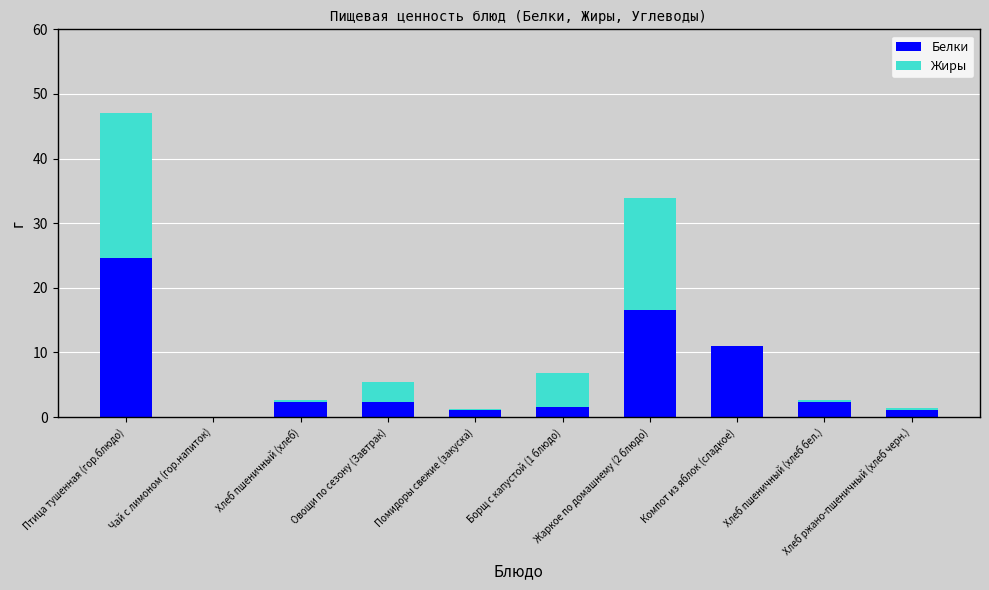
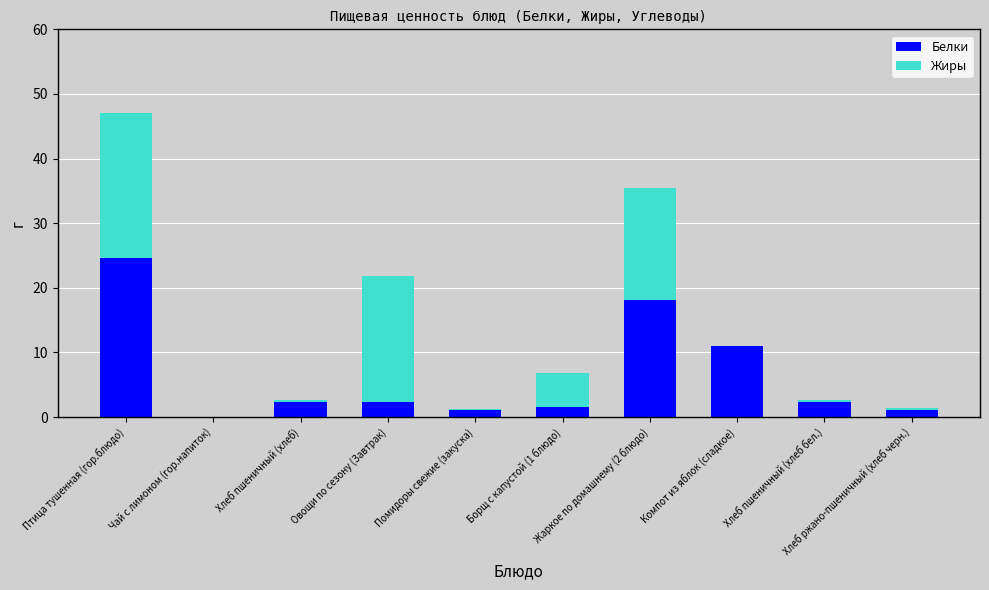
  {
    "Белки": {
      "Птица тушенная (гор.блюдо)": 25,
      "Хлеб пшеничный (хлеб)": 2,
      "Овощи по сезону (Завтрак)": 2,
      "Помидоры свежие (закуска)": 1,
      "Борщ с капустой (1 блюдо)": 2,
-     "Жаркое по домашнему (2 блюдо)": 17,
+     "Жаркое по домашнему (2 блюдо)": 18,
      "Компот из яблок (сладкое)": 11,
      "Хлеб пшеничный (хлеб бел.)": 2,
      "Хлеб ржано-пшеничный (хлеб черн.)": 1
    },
    "Жиры": {
      "Птица тушенная (гор.блюдо)": 23,
-     "Овощи по сезону (Завтрак)": 3,
+     "Овощи по сезону (Завтрак)": 20,
      "Борщ с капустой (1 блюдо)": 5,
      "Жаркое по домашнему (2 блюдо)": 17,
      "Компот из яблок (сладкое)": 0
    }
  }
